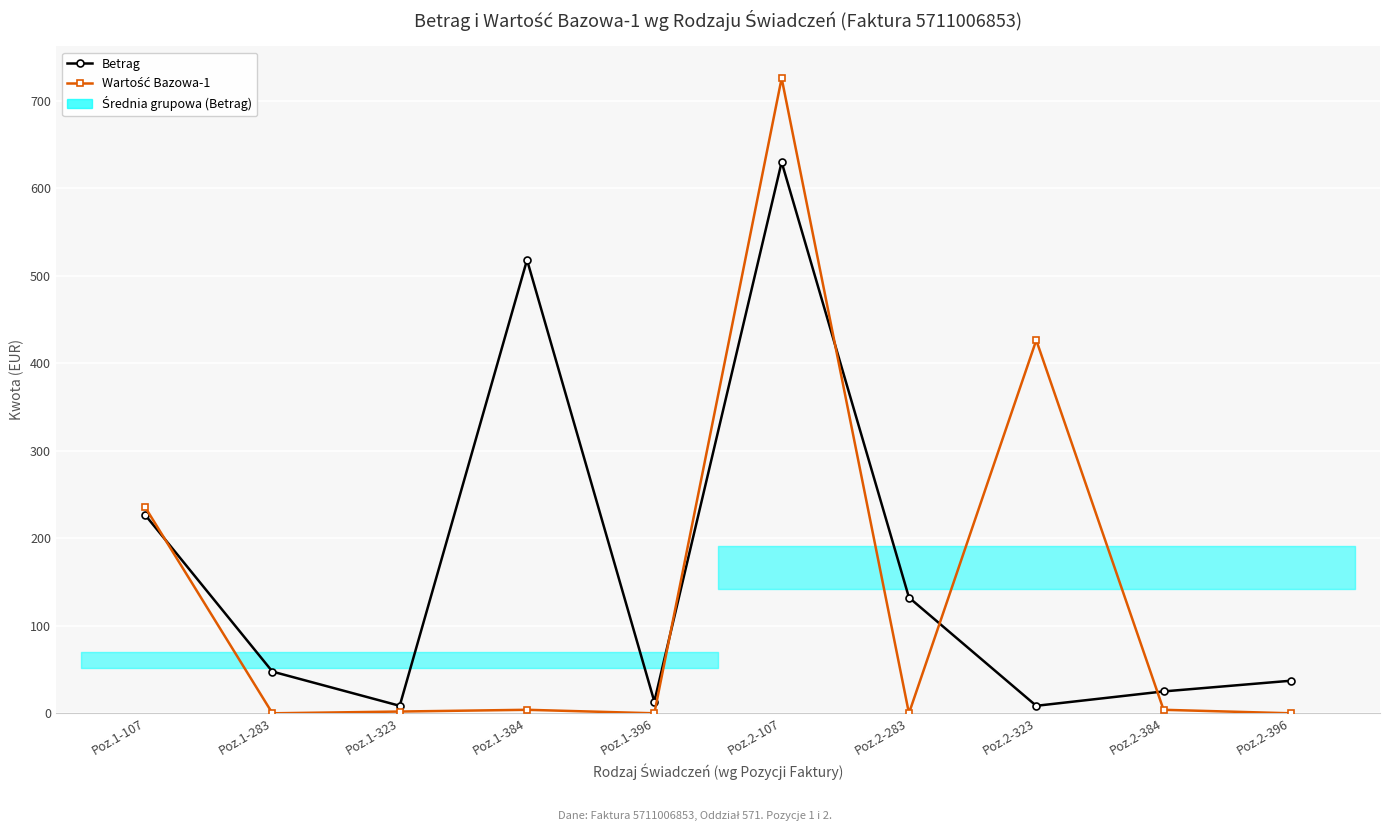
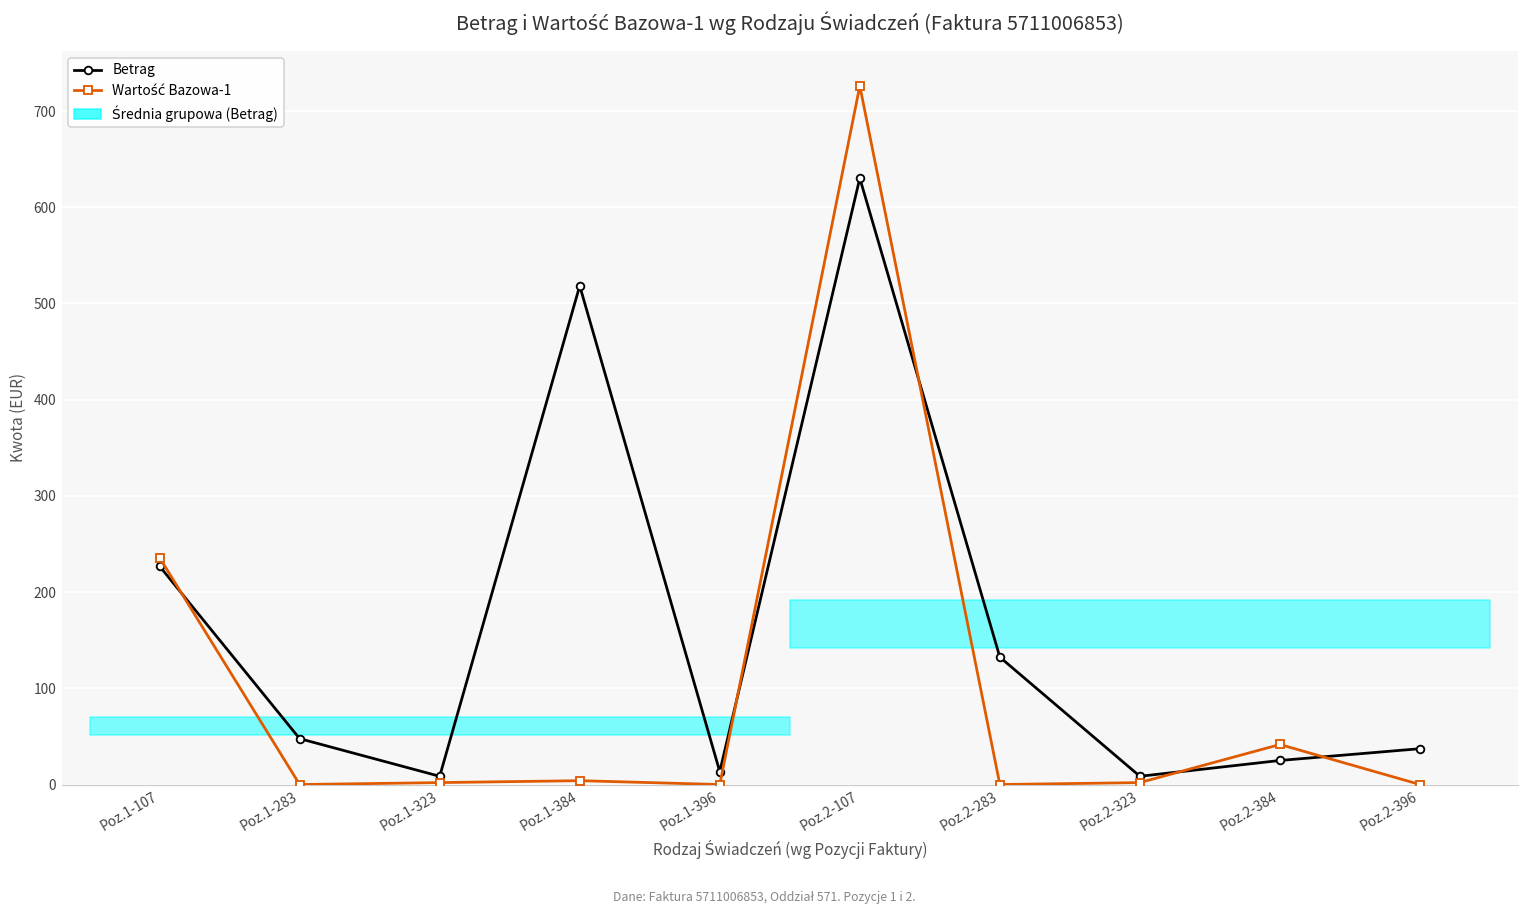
  {
    "Betrag": {
      "Poz.1-107": 230,
      "Poz.1-283": 50,
      "Poz.1-323": 10,
      "Poz.1-384": 520,
      "Poz.1-396": 10,
      "Poz.2-107": 630,
      "Poz.2-283": 130,
      "Poz.2-323": 10,
      "Poz.2-384": 30,
      "Poz.2-396": 40
    },
    "Wartość Bazowa-1": {
      "Poz.1-107": 240,
      "Poz.1-283": 0,
      "Poz.1-323": 0,
      "Poz.1-384": 0,
      "Poz.1-396": 0,
      "Poz.2-107": 730,
      "Poz.2-283": 0,
-     "Poz.2-323": 430,
-     "Poz.2-384": 0,
+     "Poz.2-323": 0,
+     "Poz.2-384": 40,
      "Poz.2-396": 0
    }
  }
